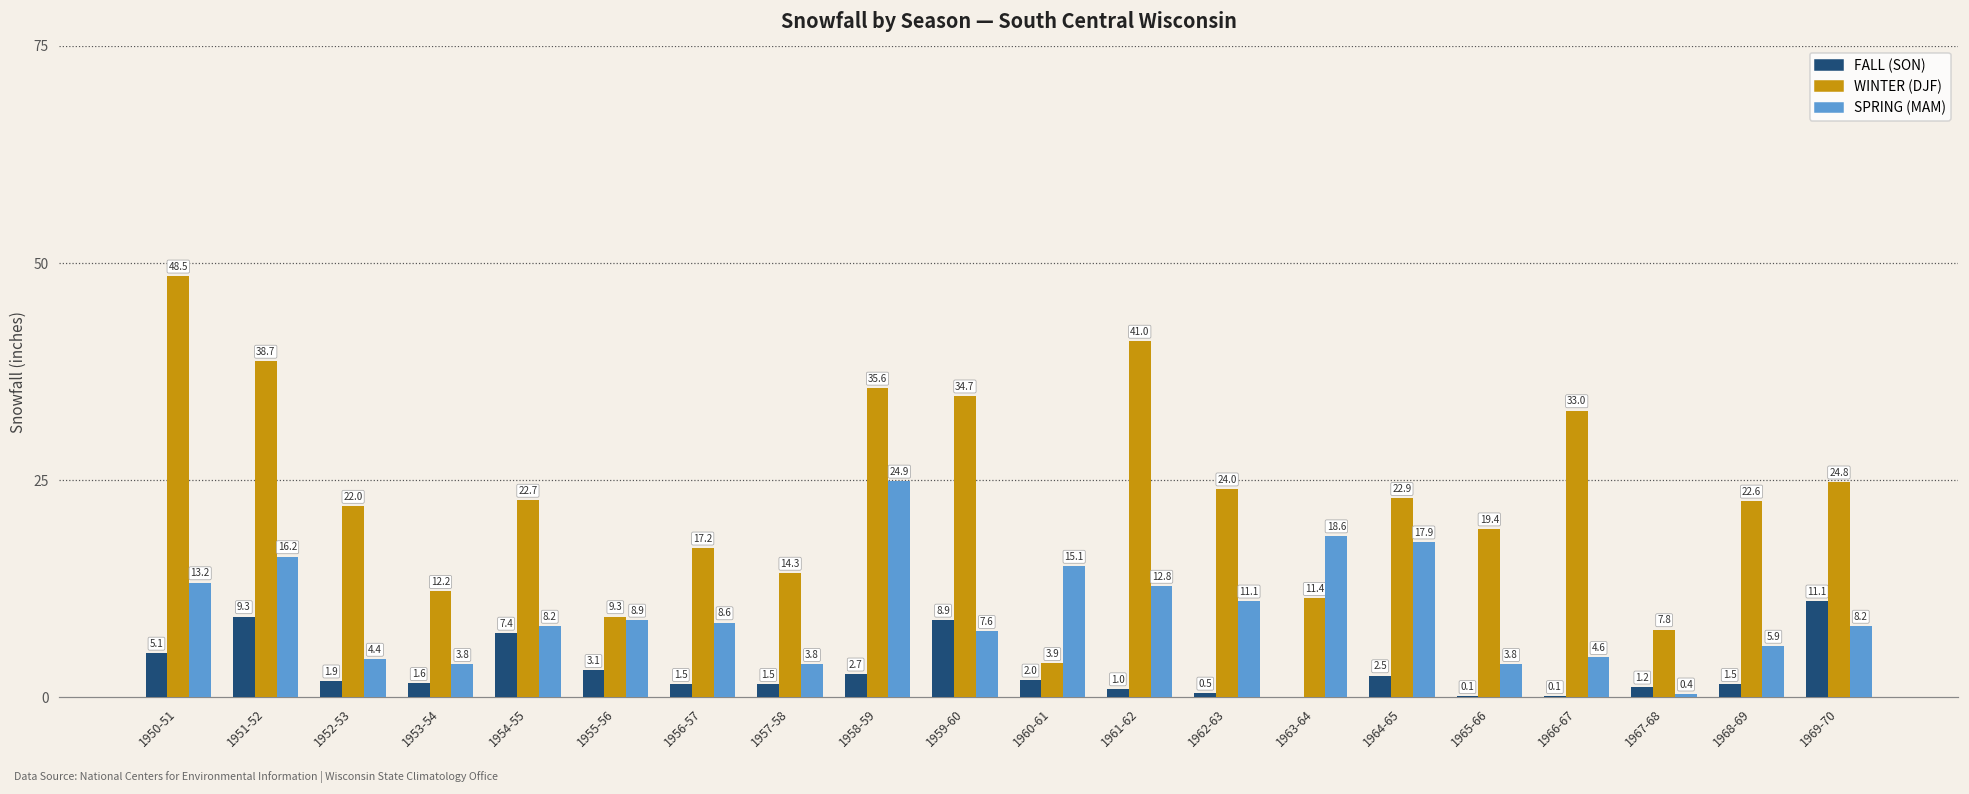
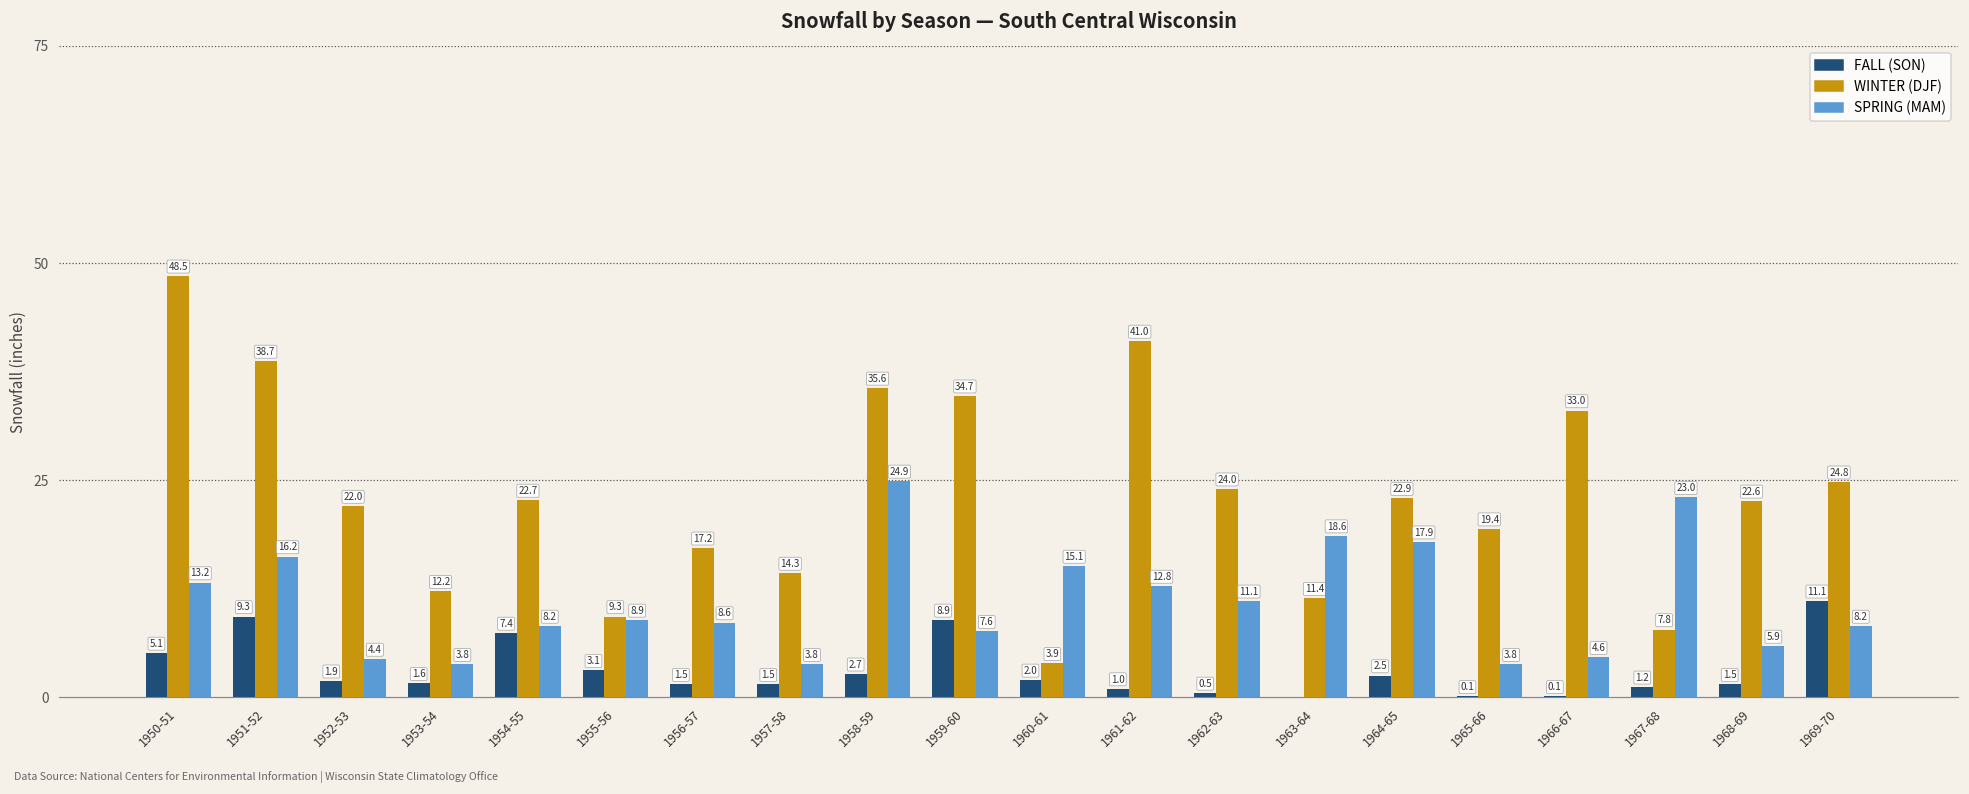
  {
    "FALL (SON)": {
      "1963-64": 0
    },
    "SPRING (MAM)": {
-     "1967-68": 0.4
+     "1967-68": 23.0
    }
  }
